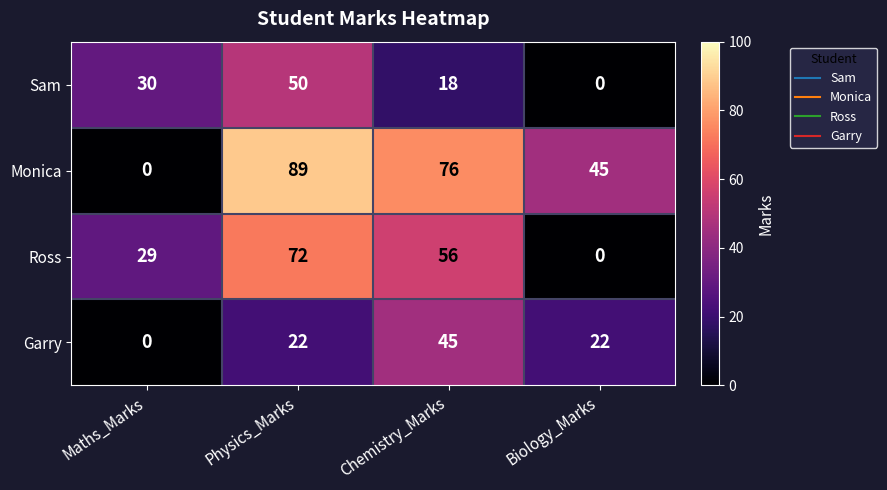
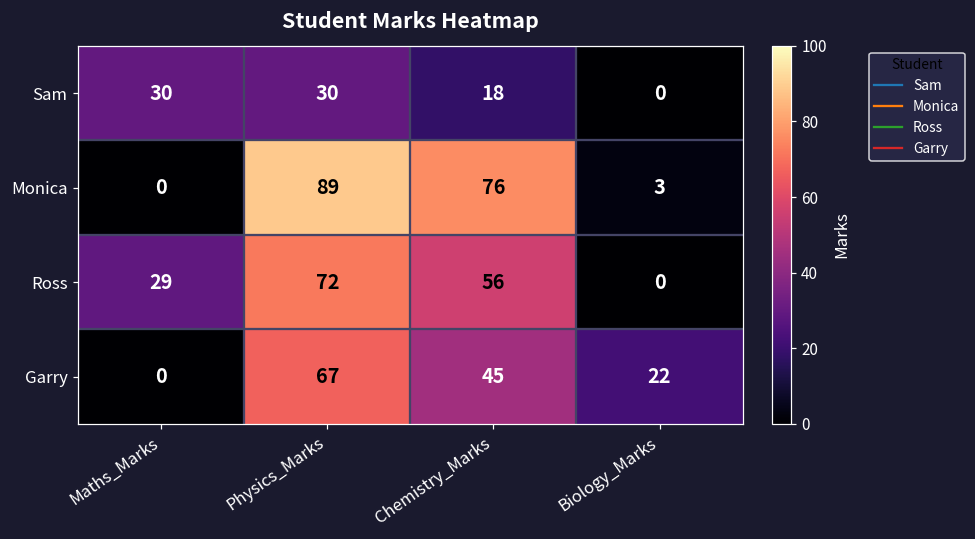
  {
    "Sam": {
      "Maths_Marks": 30,
-     "Physics_Marks": 50,
+     "Physics_Marks": 30,
      "Chemistry_Marks": 18,
      "Biology_Marks": 0
    },
    "Monica": {
      "Maths_Marks": 0,
      "Physics_Marks": 89,
      "Chemistry_Marks": 76,
-     "Biology_Marks": 45
+     "Biology_Marks": 3
    },
    "Ross": {
      "Maths_Marks": 29,
      "Physics_Marks": 72,
      "Chemistry_Marks": 56,
      "Biology_Marks": 0
    },
    "Garry": {
      "Maths_Marks": 0,
-     "Physics_Marks": 22,
+     "Physics_Marks": 67,
      "Chemistry_Marks": 45,
      "Biology_Marks": 22
    }
  }
